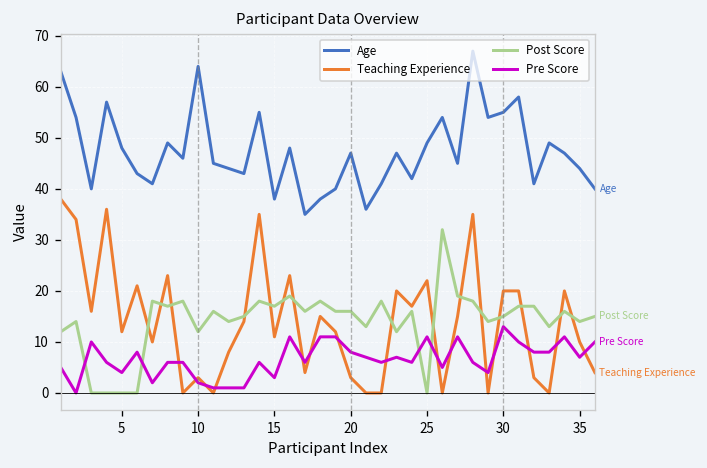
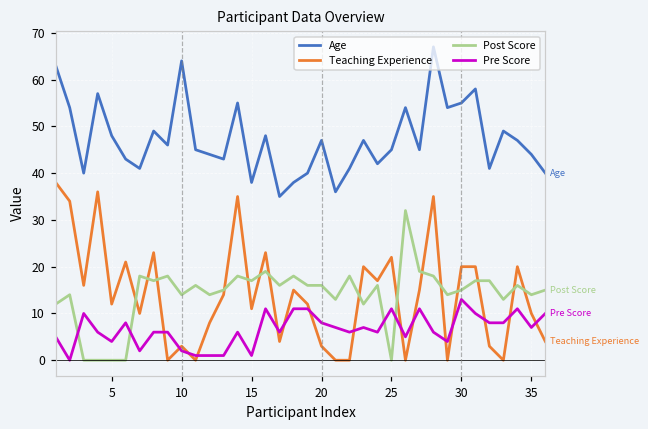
  {
    "Age": {
      "5": 48,
      "10": 64,
      "15": 38,
      "20": 47,
-     "25": 49,
+     "25": 45,
      "30": 55,
      "35": 44
    },
    "Teaching Experience": {
      "5": 12,
      "10": 3,
      "15": 11,
      "20": 3,
      "25": 22,
      "30": 20,
      "35": 10
    },
    "Post Score": {
      "5": 0,
-     "10": 12,
+     "10": 14,
      "15": 17,
      "20": 16,
      "25": 0,
      "30": 15,
      "35": 14
    },
    "Pre Score": {
      "5": 4,
      "10": 2,
-     "15": 3,
+     "15": 1,
      "20": 8,
      "25": 11,
      "30": 13,
      "35": 7
    }
  }
